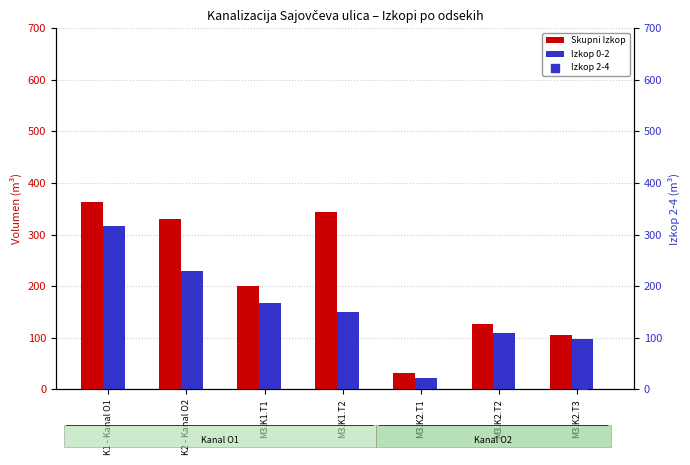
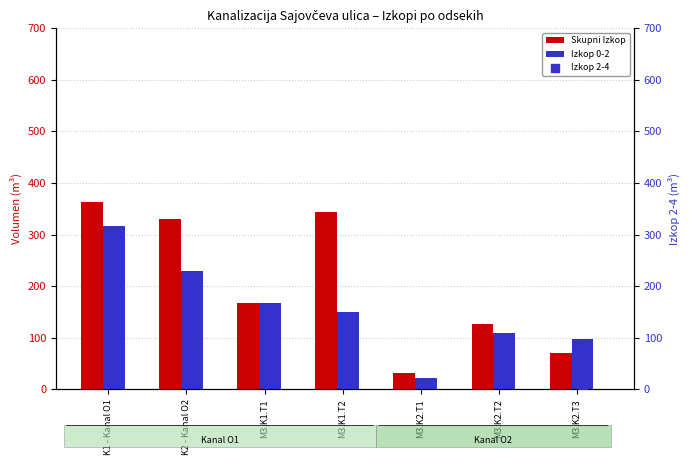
  {
    "Skupni Izkop": {
      "K1 - Kanal O1": 360,
      "K2 - Kanal O2": 330,
-     "M3.K1.T1": 200,
+     "M3.K1.T1": 170,
      "M3.K1.T2": 340,
      "M3.K2.T1": 30,
      "M3.K2.T2": 130,
-     "M3.K2.T3": 110
+     "M3.K2.T3": 70
    }
  }
